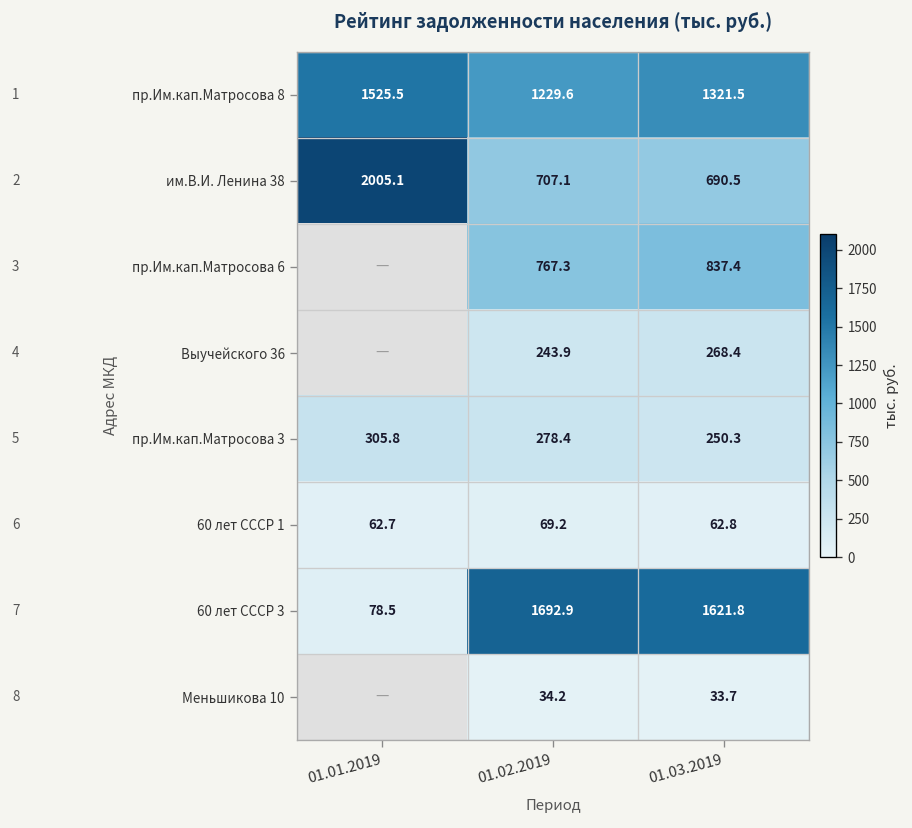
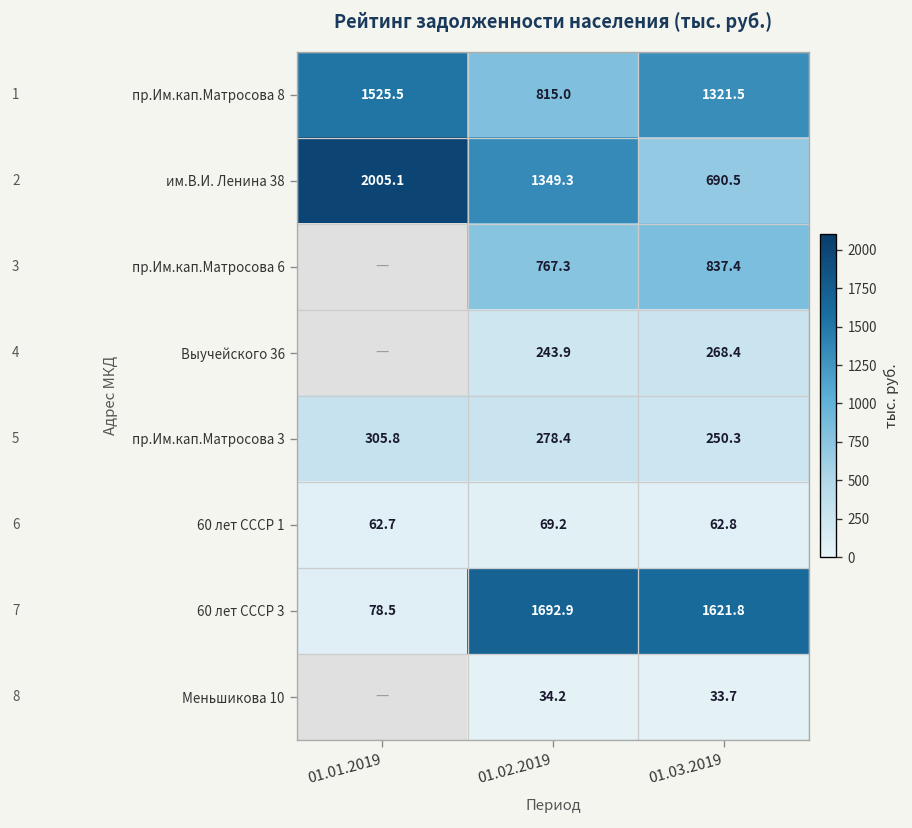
  {
    "пр.Им.кап.Матросова 8": {
      "01.01.2019": 1525.5,
-     "01.02.2019": 1229.6,
+     "01.02.2019": 815.0,
      "01.03.2019": 1321.5
    },
    "им.В.И. Ленина 38": {
      "01.01.2019": 2005.1,
-     "01.02.2019": 707.1,
+     "01.02.2019": 1349.3,
      "01.03.2019": 690.5
    },
    "пр.Им.кап.Матросова 6": {
      "01.02.2019": 767.3,
      "01.03.2019": 837.4
    },
    "Выучейского 36": {
      "01.02.2019": 243.9,
      "01.03.2019": 268.4
    },
    "пр.Им.кап.Матросова 3": {
      "01.01.2019": 305.8,
      "01.02.2019": 278.4,
      "01.03.2019": 250.3
    },
    "60 лет СССР 1": {
      "01.01.2019": 62.7,
      "01.02.2019": 69.2,
      "01.03.2019": 62.8
    },
    "60 лет СССР 3": {
      "01.01.2019": 78.5,
      "01.02.2019": 1692.9,
      "01.03.2019": 1621.8
    },
    "Меньшикова 10": {
      "01.02.2019": 34.2,
      "01.03.2019": 33.7
    }
  }
